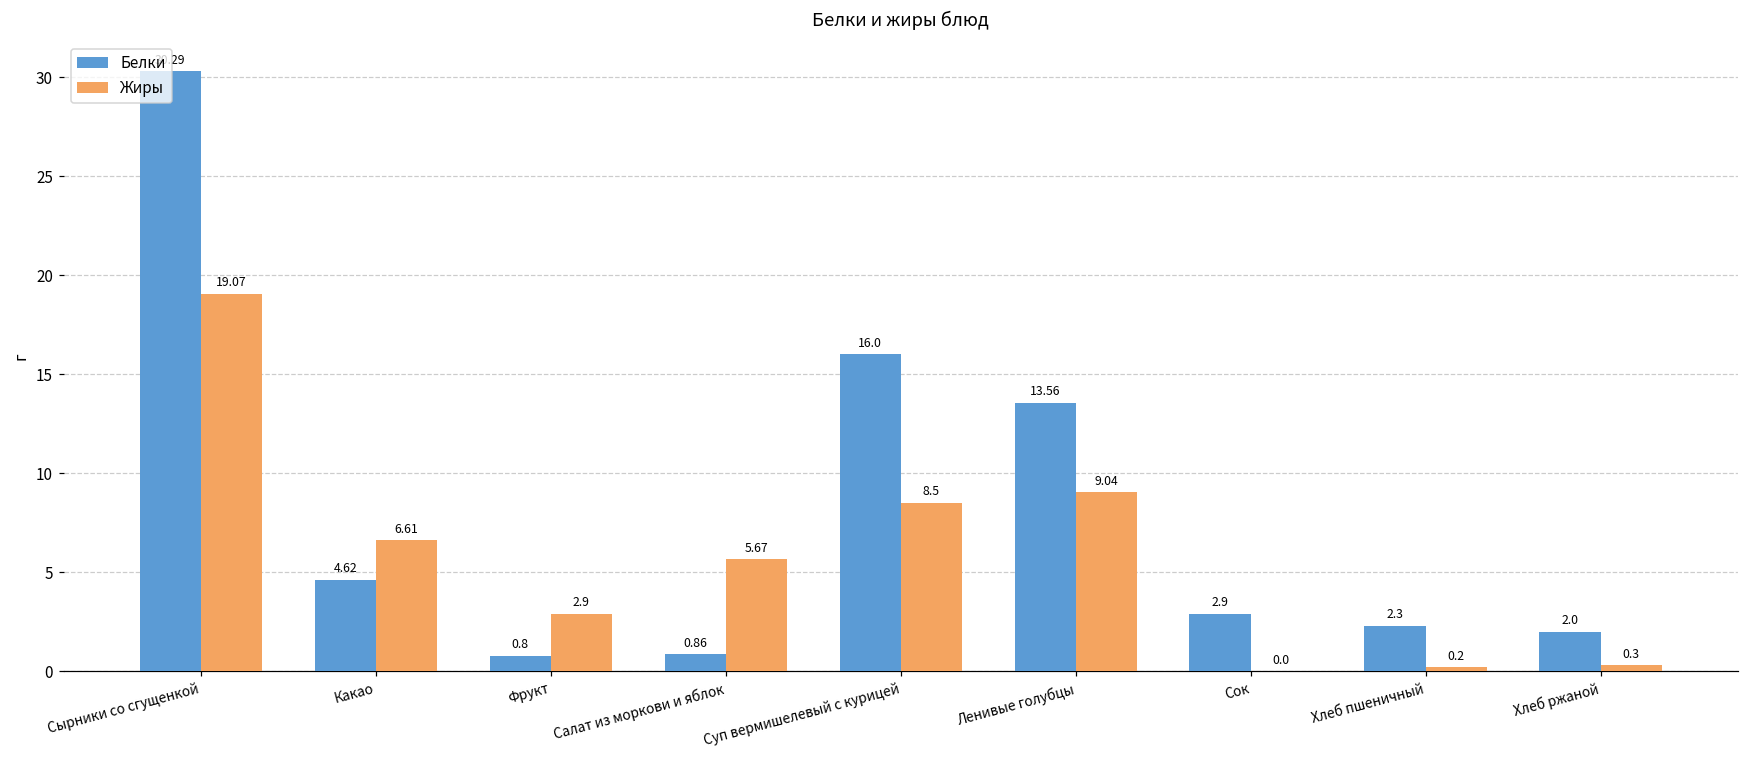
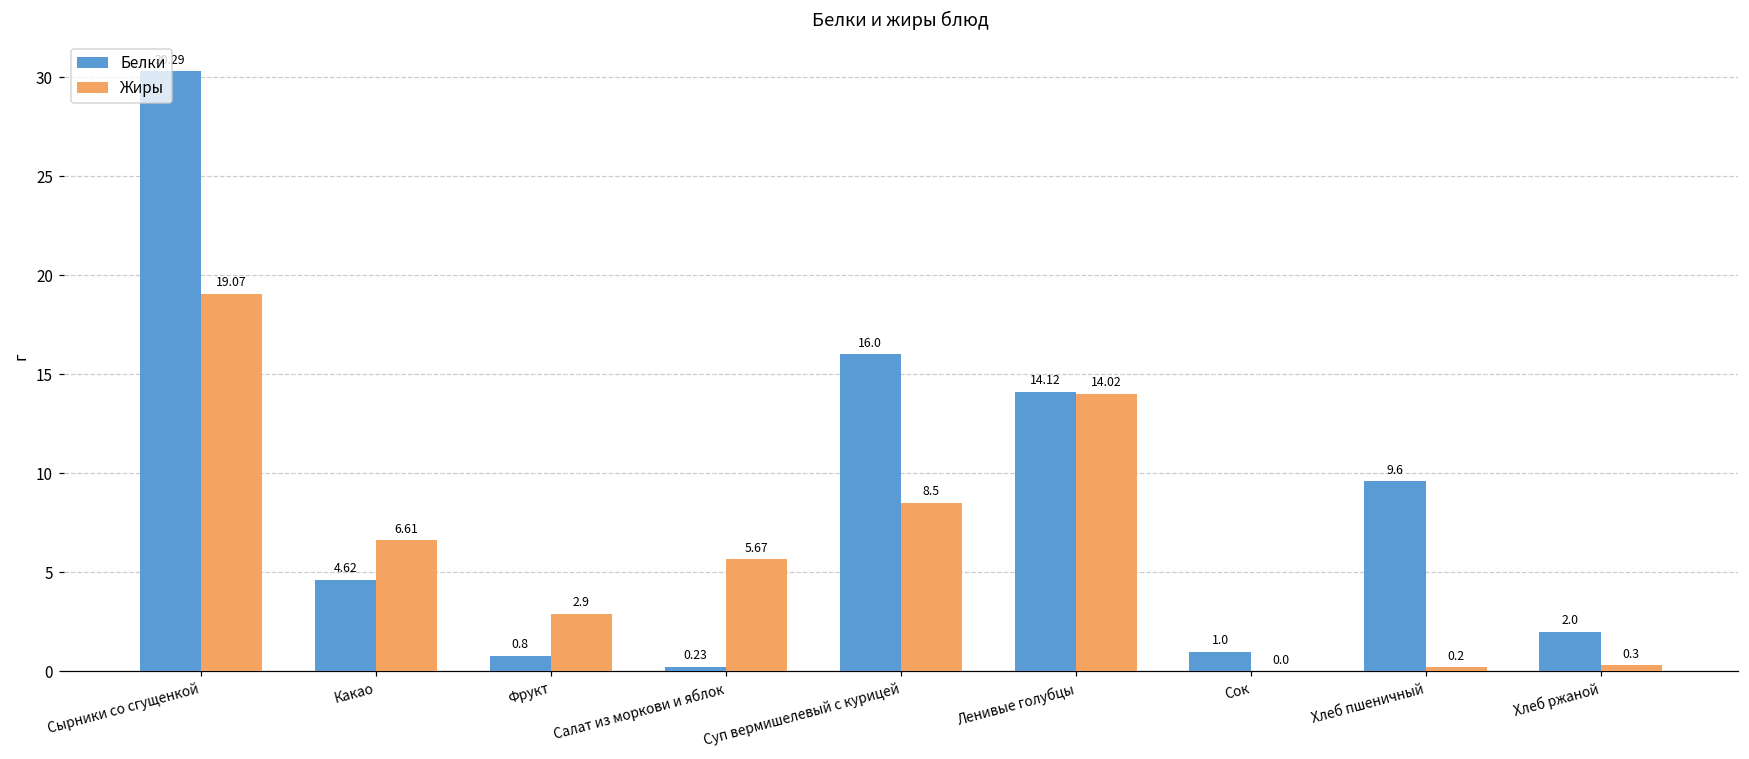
  {
    "Белки": {
      "Какао": 4.62,
      "Фрукт": 0.8,
-     "Салат из моркови и яблок": 0.86,
+     "Салат из моркови и яблок": 0.23,
      "Суп вермишелевый с курицей": 16.0,
-     "Ленивые голубцы": 13.56,
-     "Сок": 2.9,
-     "Хлеб пшеничный": 2.3,
+     "Ленивые голубцы": 14.12,
+     "Сок": 1.0,
+     "Хлеб пшеничный": 9.6,
      "Хлеб ржаной": 2.0
    },
    "Жиры": {
      "Сырники со сгущенкой": 19.07,
      "Какао": 6.61,
      "Фрукт": 2.9,
      "Салат из моркови и яблок": 5.67,
      "Суп вермишелевый с курицей": 8.5,
-     "Ленивые голубцы": 9.04,
+     "Ленивые голубцы": 14.02,
      "Сок": 0.0,
      "Хлеб пшеничный": 0.2,
      "Хлеб ржаной": 0.3
    }
  }
